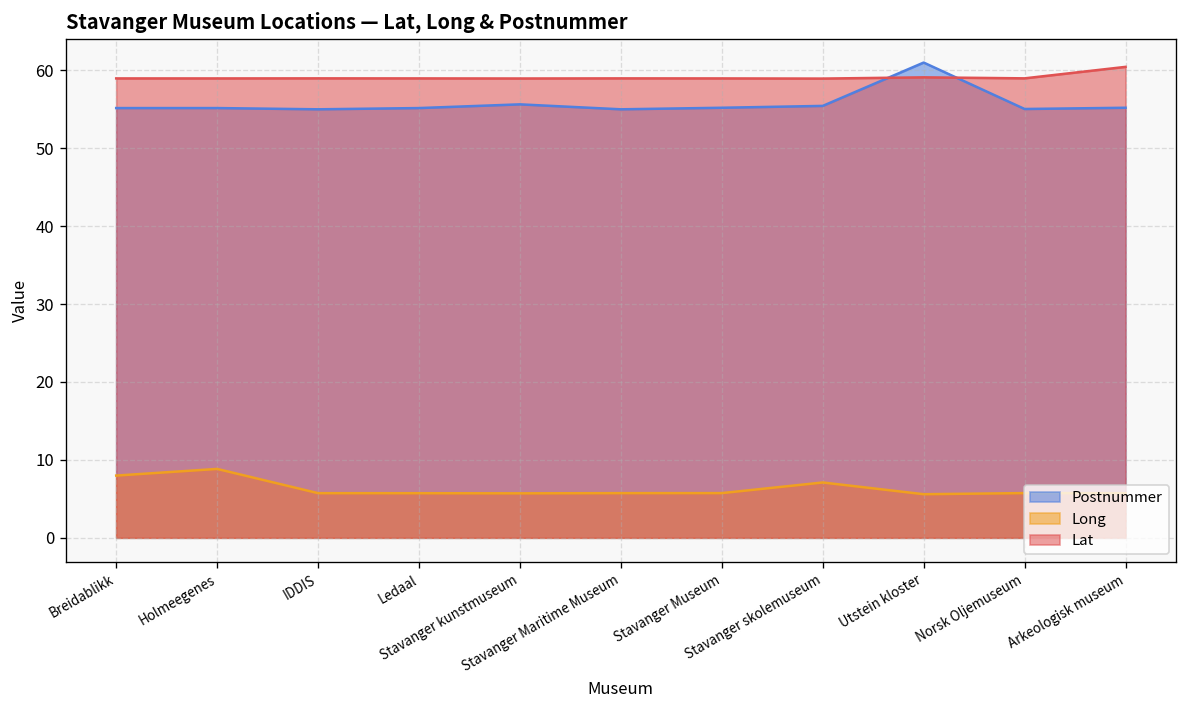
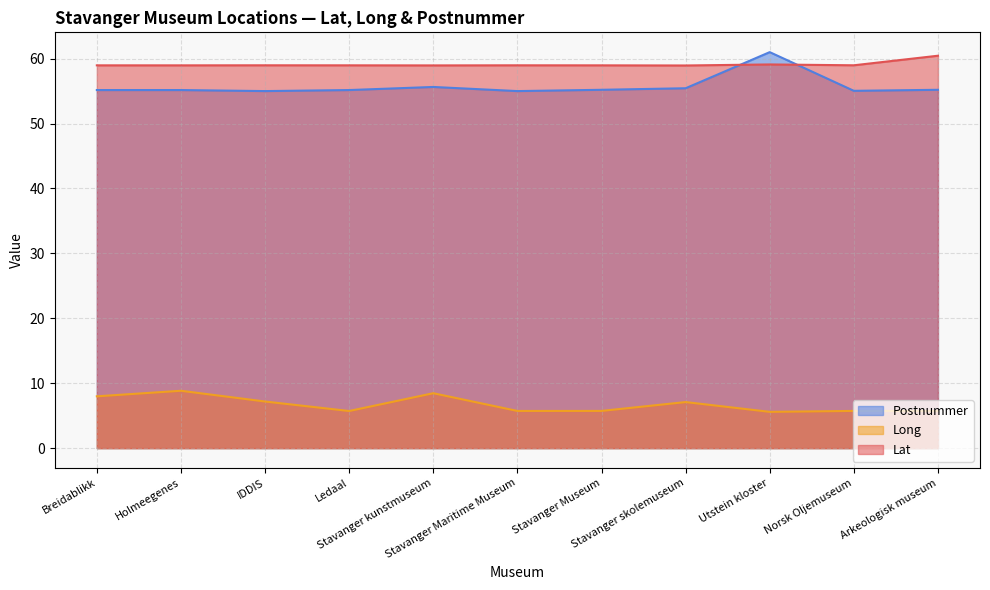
  {
    "Postnummer": {
      "Breidablikk": 55,
      "Holmeegenes": 55,
      "IDDIS": 55,
      "Ledaal": 55,
      "Stavanger kunstmuseum": 56,
      "Stavanger Maritime Museum": 55,
      "Stavanger Museum": 55,
      "Stavanger skolemuseum": 55,
      "Utstein kloster": 61,
      "Norsk Oljemuseum": 55,
      "Arkeologisk museum": 55
    },
    "Long": {
      "Breidablikk": 8,
      "Holmeegenes": 9,
-     "IDDIS": 6,
+     "IDDIS": 7,
      "Ledaal": 6,
-     "Stavanger kunstmuseum": 6,
+     "Stavanger kunstmuseum": 8,
      "Stavanger Maritime Museum": 6,
      "Stavanger Museum": 6,
      "Stavanger skolemuseum": 7,
      "Utstein kloster": 6
    },
    "Lat": {
      "Breidablikk": 59,
      "Holmeegenes": 59,
      "IDDIS": 59,
      "Ledaal": 59,
      "Stavanger kunstmuseum": 59,
      "Stavanger Maritime Museum": 59,
      "Stavanger Museum": 59,
      "Stavanger skolemuseum": 59,
      "Utstein kloster": 59,
      "Norsk Oljemuseum": 59,
      "Arkeologisk museum": 60
    }
  }
